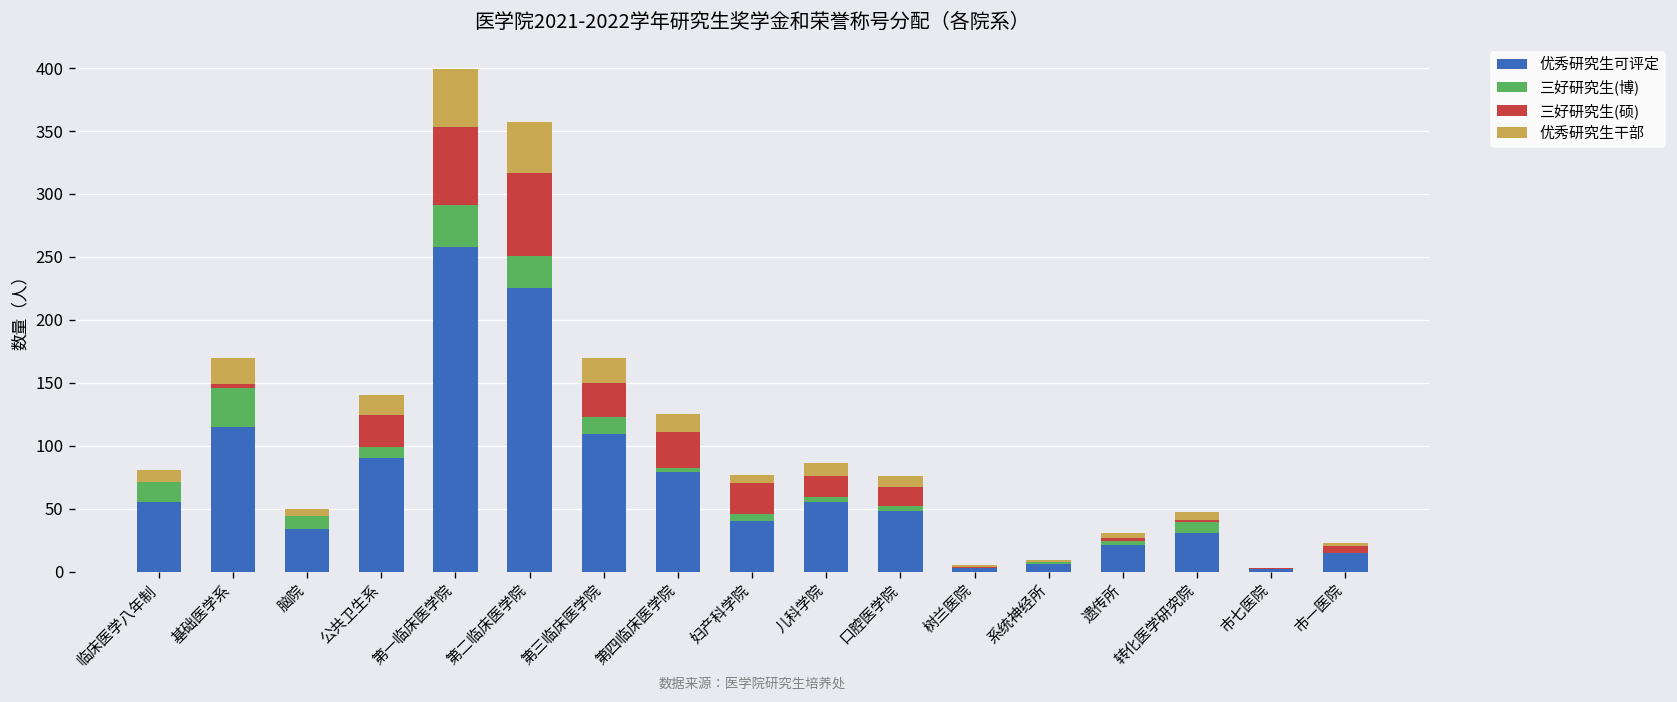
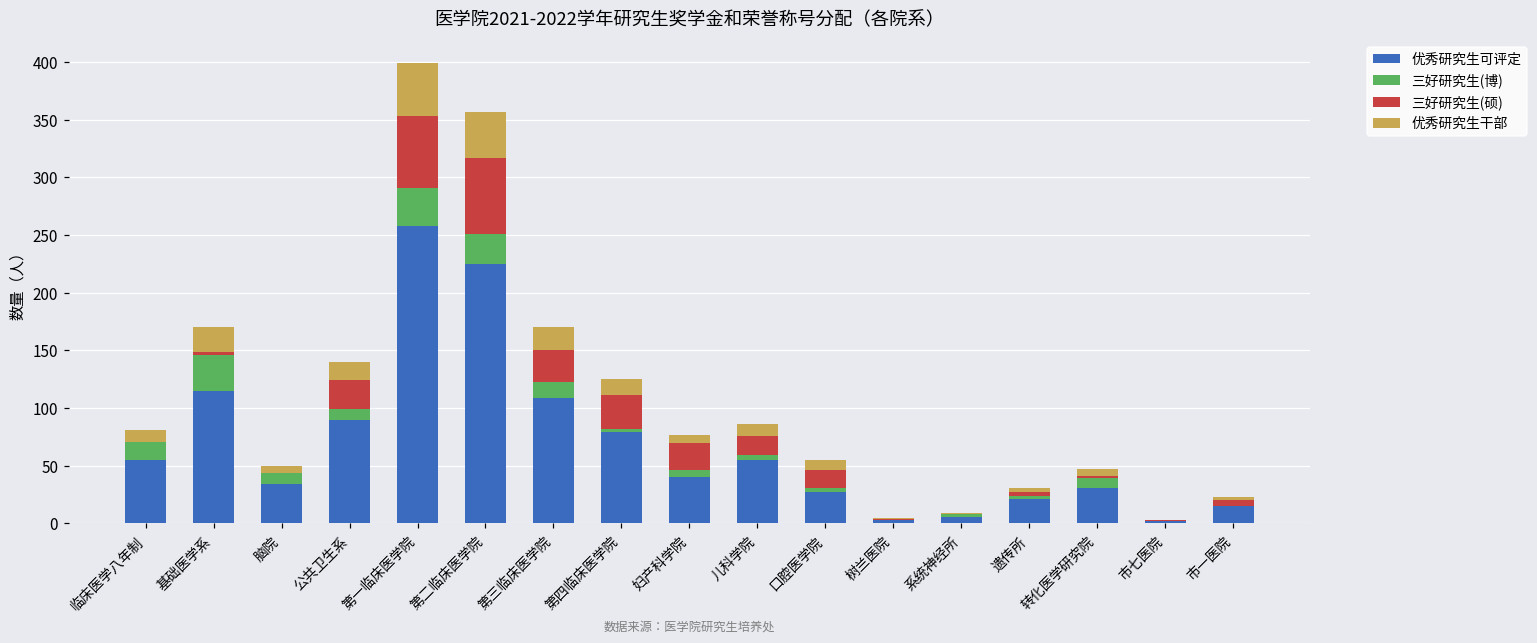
  {
    "优秀研究生可评定": {
      "临床医学八年制": 55,
      "基础医学系": 115,
      "脑院": 34,
      "公共卫生系": 90,
      "第一临床医学院": 258,
      "第二临床医学院": 225,
      "第三临床医学院": 109,
      "第四临床医学院": 79,
      "妇产科学院": 40,
      "儿科学院": 55,
-     "口腔医学院": 48,
+     "口腔医学院": 27,
      "树兰医院": 3,
      "系统神经所": 6,
      "遗传所": 21,
      "转化医学研究院": 31,
      "市一医院": 15
    },
    "三好研究生(博)": {
      "临床医学八年制": 16,
      "基础医学系": 31,
      "脑院": 10,
      "公共卫生系": 9,
      "第一临床医学院": 33,
      "第二临床医学院": 26,
      "第三临床医学院": 14,
      "第四临床医学院": 3,
      "妇产科学院": 6,
      "儿科学院": 4,
      "口腔医学院": 4,
      "树兰医院": 0,
      "遗传所": 3,
      "转化医学研究院": 8,
      "市七医院": 0,
      "市一医院": 0
    },
    "三好研究生(硕)": {
      "临床医学八年制": 0,
      "基础医学系": 3,
      "脑院": 0,
      "公共卫生系": 25,
      "第一临床医学院": 62,
      "第二临床医学院": 66,
      "第三临床医学院": 27,
      "第四临床医学院": 29,
      "妇产科学院": 24,
      "儿科学院": 17,
      "口腔医学院": 15,
      "系统神经所": 0,
      "遗传所": 3,
      "市一医院": 5
    },
    "优秀研究生干部": {
      "临床医学八年制": 10,
      "基础医学系": 21,
      "脑院": 6,
      "公共卫生系": 16,
      "第一临床医学院": 46,
      "第二临床医学院": 40,
      "第三临床医学院": 20,
      "第四临床医学院": 14,
      "妇产科学院": 7,
      "儿科学院": 10,
      "口腔医学院": 9,
      "遗传所": 4,
      "转化医学研究院": 6,
      "市七医院": 0,
      "市一医院": 3
    }
  }
